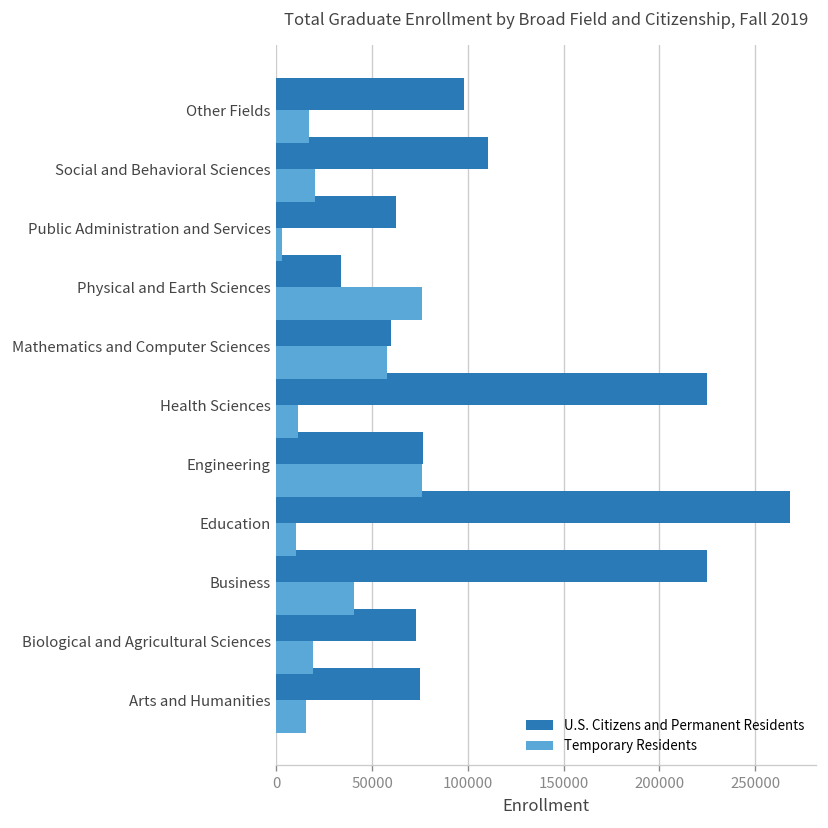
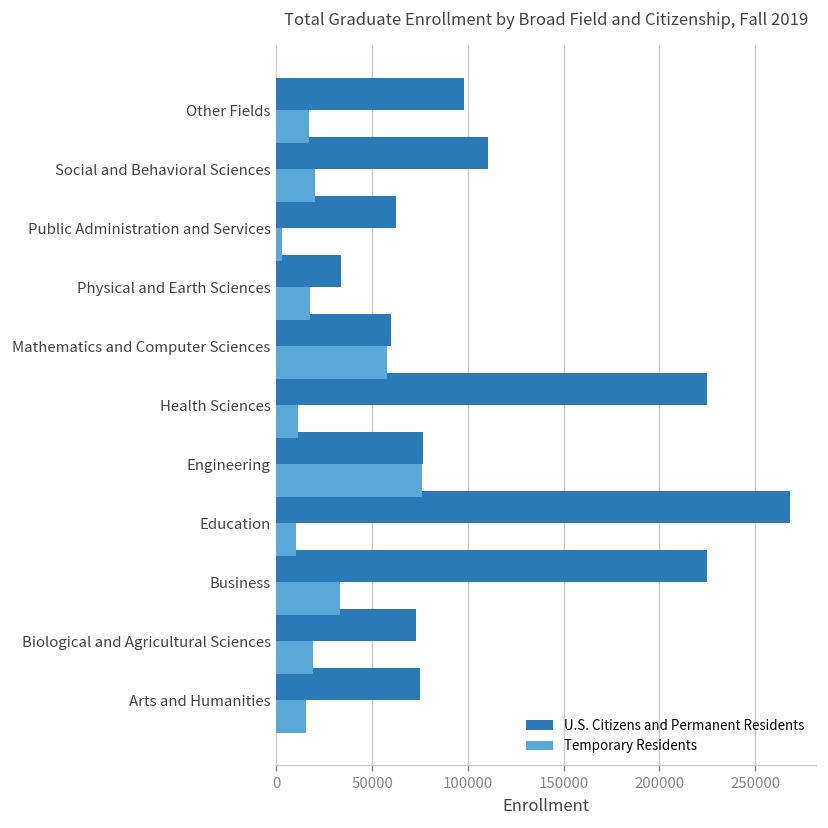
  {
    "U.S. Citizens and Permanent Residents": {
      "Other Fields": 98000,
      "Social and Behavioral Sciences": 110000,
      "Public Administration and Services": 63000,
      "Physical and Earth Sciences": 34000,
      "Mathematics and Computer Sciences": 60000,
      "Health Sciences": 225000,
      "Engineering": 76000,
      "Education": 268000,
      "Business": 225000,
      "Biological and Agricultural Sciences": 73000,
      "Arts and Humanities": 75000
    },
    "Temporary Residents": {
      "Other Fields": 17000,
      "Social and Behavioral Sciences": 20000,
      "Public Administration and Services": 3000,
-     "Physical and Earth Sciences": 76000,
+     "Physical and Earth Sciences": 17000,
      "Mathematics and Computer Sciences": 58000,
      "Health Sciences": 11000,
      "Engineering": 76000,
      "Education": 10000,
-     "Business": 40000,
+     "Business": 33000,
      "Biological and Agricultural Sciences": 19000,
      "Arts and Humanities": 16000
    }
  }
